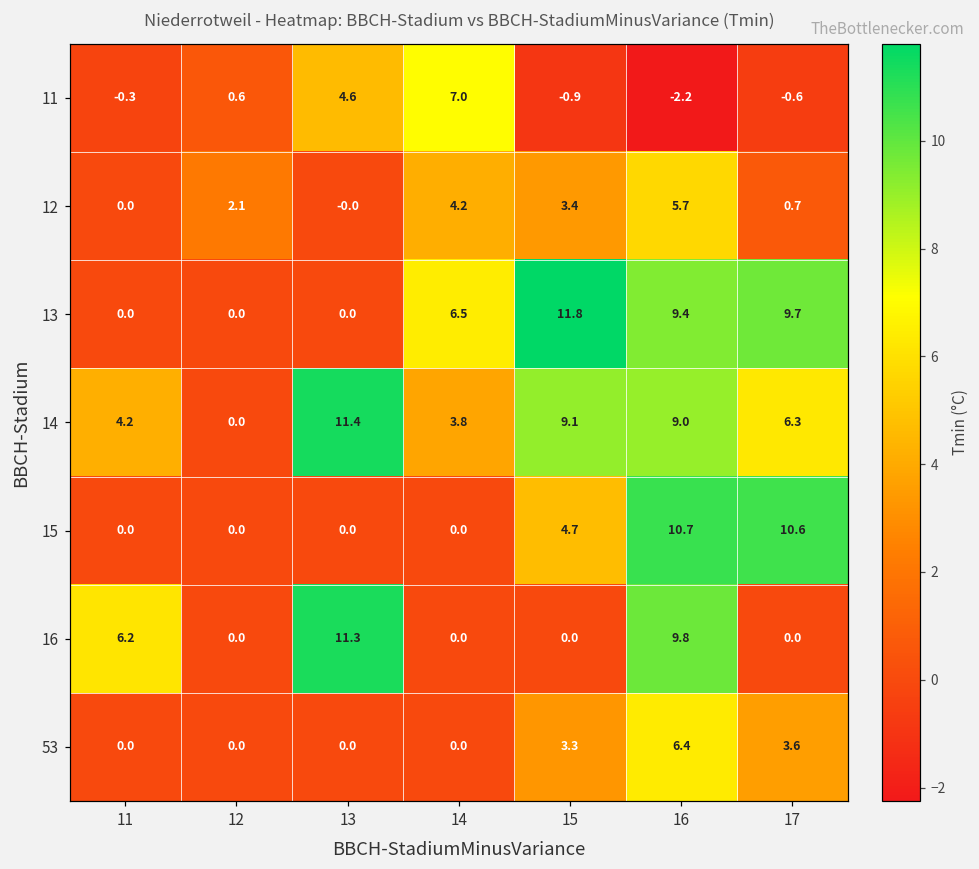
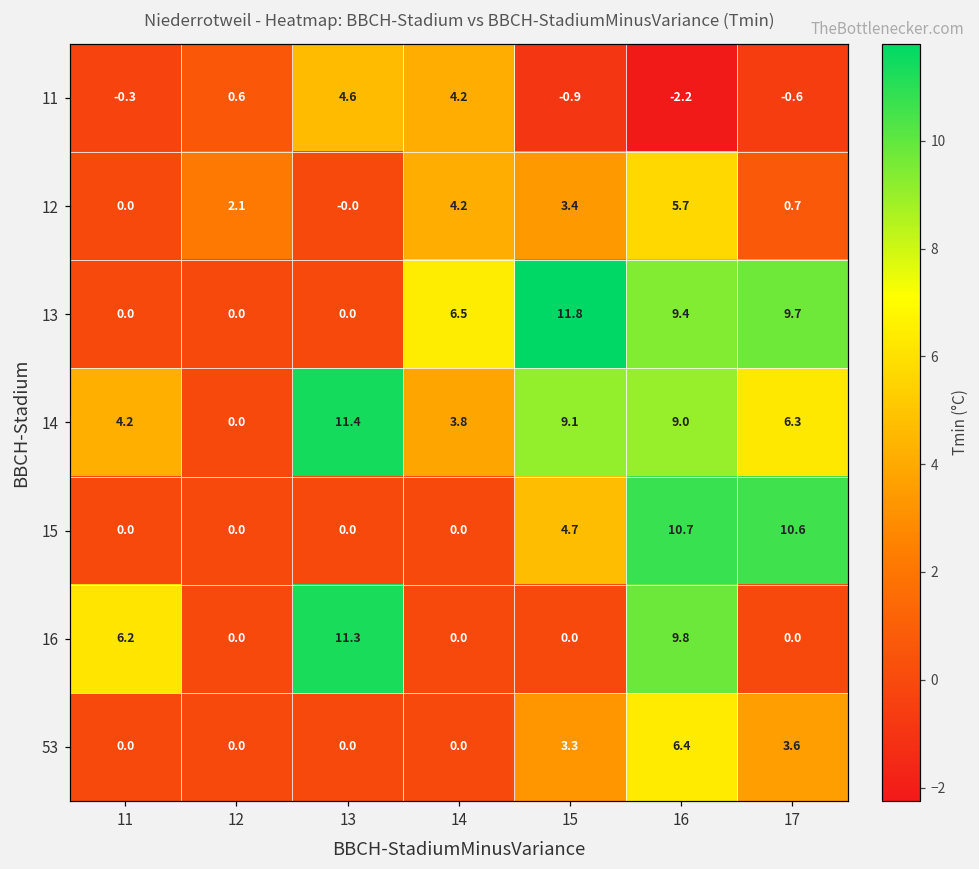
  {
    "11": {
      "11": -0.3,
      "12": 0.6,
      "13": 4.6,
-     "14": 7.0,
+     "14": 4.2,
      "15": -0.9,
      "16": -2.2,
      "17": -0.6
    },
    "12": {
      "11": 0.0,
      "12": 2.1,
      "13": -0.0,
      "14": 4.2,
      "15": 3.4,
      "16": 5.7,
      "17": 0.7
    },
    "13": {
      "11": 0.0,
      "12": 0.0,
      "13": 0.0,
      "14": 6.5,
      "15": 11.8,
      "16": 9.4,
      "17": 9.7
    },
    "14": {
      "11": 4.2,
      "12": 0.0,
      "13": 11.4,
      "14": 3.8,
      "15": 9.1,
      "16": 9.0,
      "17": 6.3
    },
    "15": {
      "11": 0.0,
      "12": 0.0,
      "13": 0.0,
      "14": 0.0,
      "15": 4.7,
      "16": 10.7,
      "17": 10.6
    },
    "16": {
      "11": 6.2,
      "12": 0.0,
      "13": 11.3,
      "14": 0.0,
      "15": 0.0,
      "16": 9.8,
      "17": 0.0
    },
    "53": {
      "11": 0.0,
      "12": 0.0,
      "13": 0.0,
      "14": 0.0,
      "15": 3.3,
      "16": 6.4,
      "17": 3.6
    }
  }
